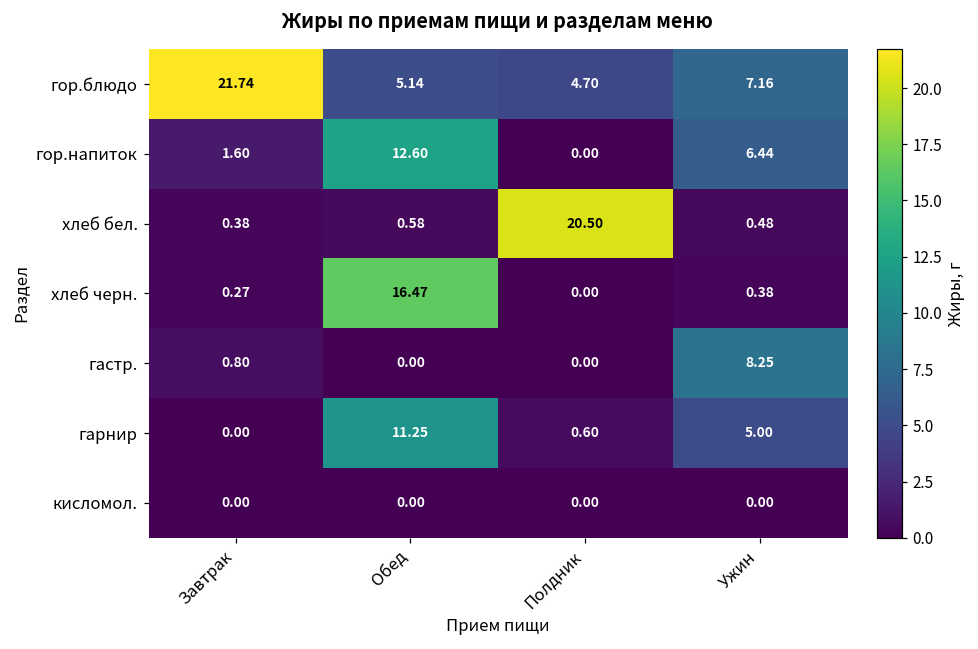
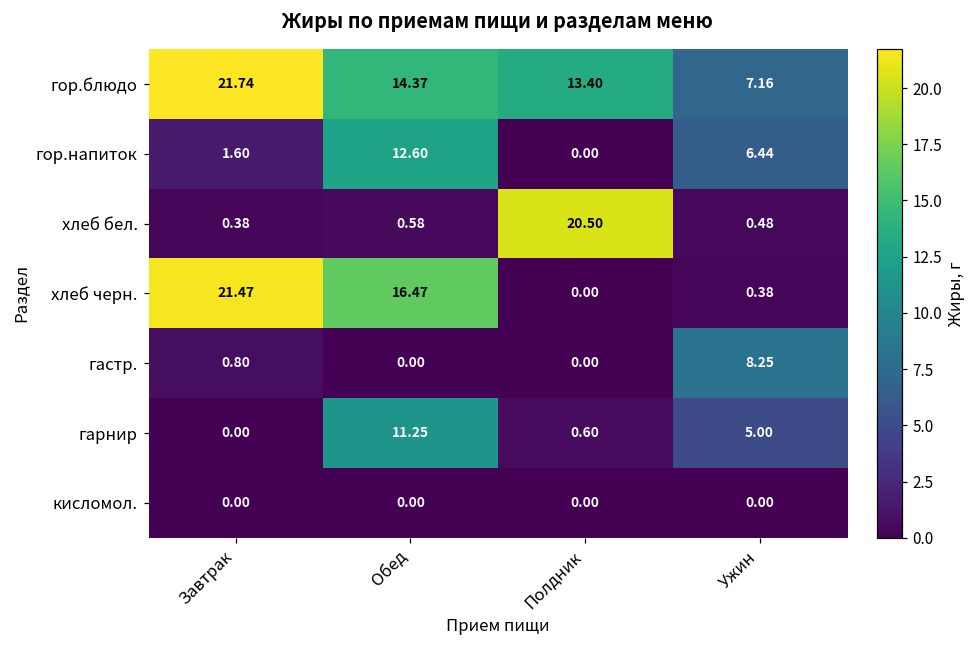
  {
    "гор.блюдо": {
      "Завтрак": 21.74,
-     "Обед": 5.14,
-     "Полдник": 4.70,
+     "Обед": 14.37,
+     "Полдник": 13.40,
      "Ужин": 7.16
    },
    "гор.напиток": {
      "Завтрак": 1.60,
      "Обед": 12.60,
      "Полдник": 0.00,
      "Ужин": 6.44
    },
    "хлеб бел.": {
      "Завтрак": 0.38,
      "Обед": 0.58,
      "Полдник": 20.50,
      "Ужин": 0.48
    },
    "хлеб черн.": {
-     "Завтрак": 0.27,
+     "Завтрак": 21.47,
      "Обед": 16.47,
      "Полдник": 0.00,
      "Ужин": 0.38
    },
    "гастр.": {
      "Завтрак": 0.80,
      "Обед": 0.00,
      "Полдник": 0.00,
      "Ужин": 8.25
    },
    "гарнир": {
      "Завтрак": 0.00,
      "Обед": 11.25,
      "Полдник": 0.60,
      "Ужин": 5.00
    },
    "кисломол.": {
      "Завтрак": 0.00,
      "Обед": 0.00,
      "Полдник": 0.00,
      "Ужин": 0.00
    }
  }
